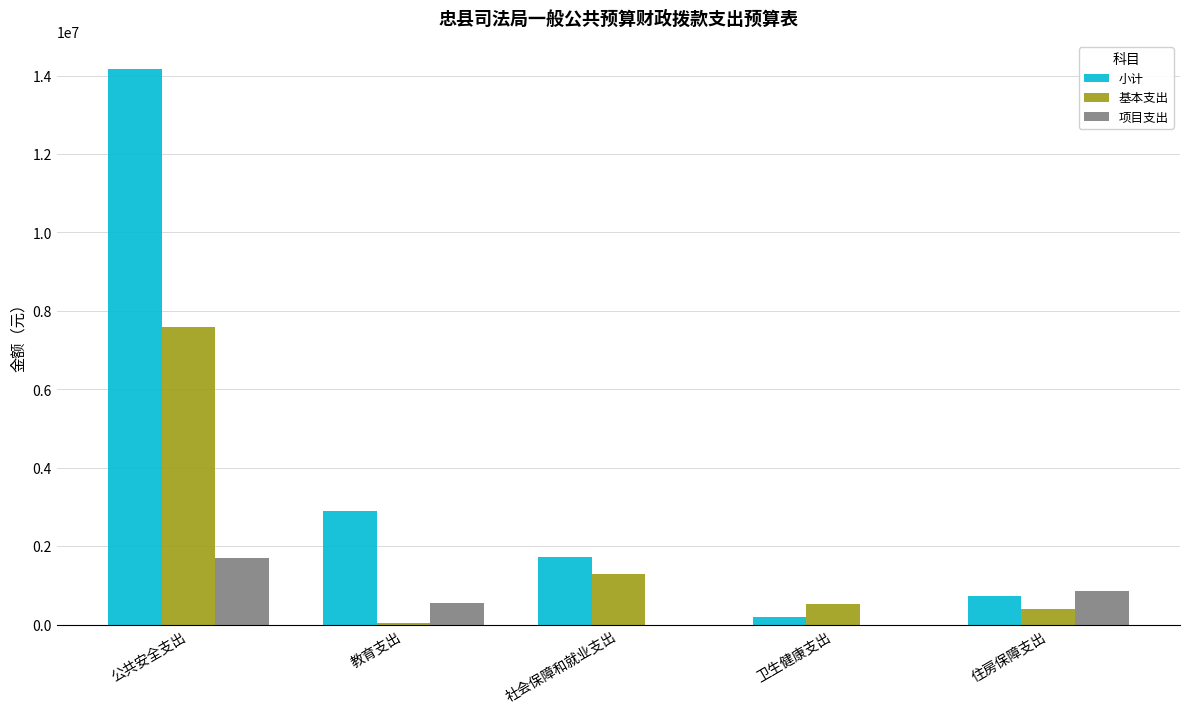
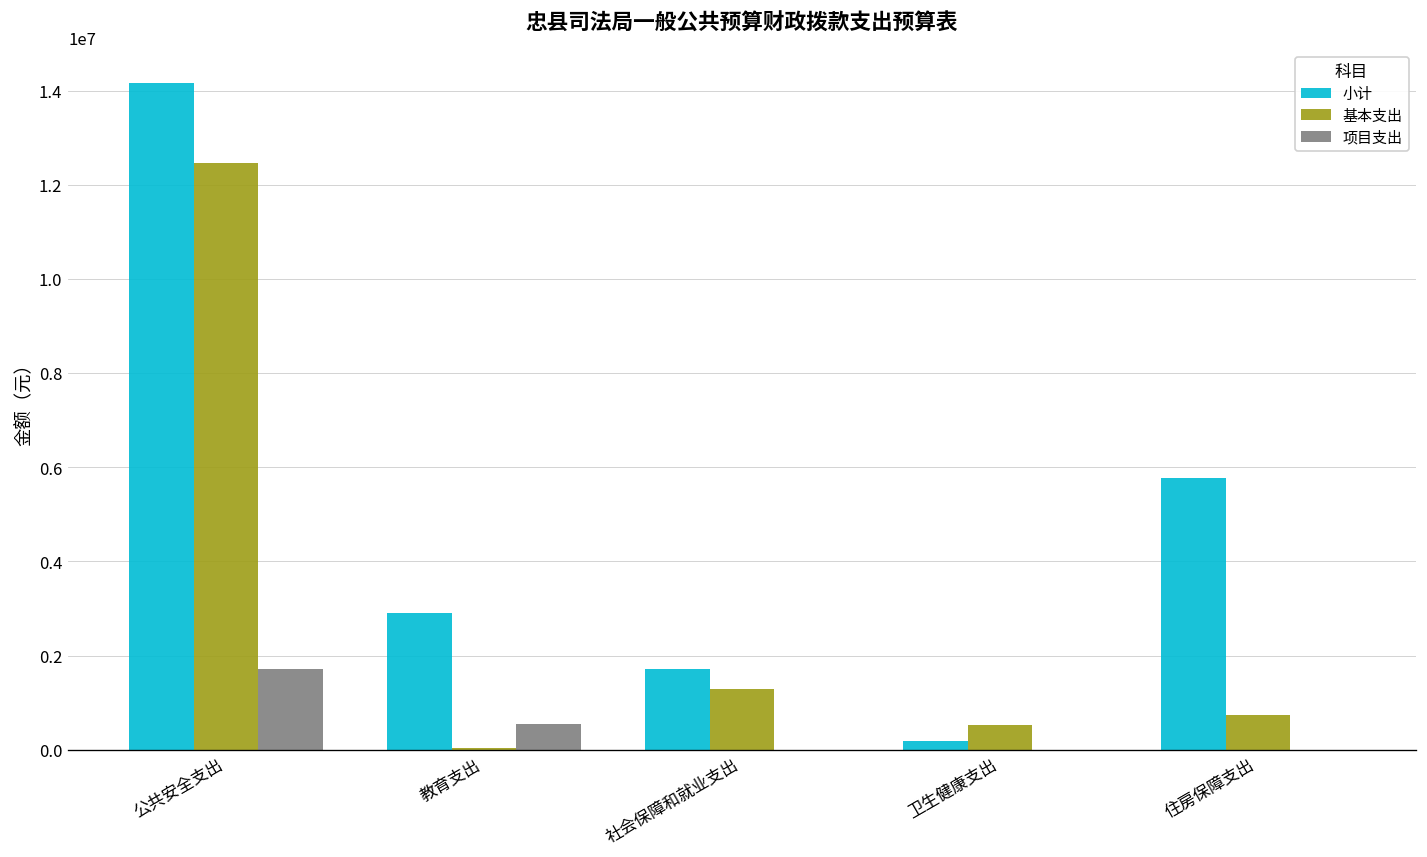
  {
    "小计": {
      "公共安全支出": 14200000,
      "教育支出": 2900000,
      "社会保障和就业支出": 1700000,
      "卫生健康支出": 200000,
-     "住房保障支出": 700000
+     "住房保障支出": 5800000
    },
    "基本支出": {
-     "公共安全支出": 7600000,
+     "公共安全支出": 12500000,
      "社会保障和就业支出": 1300000,
      "卫生健康支出": 500000,
-     "住房保障支出": 400000
+     "住房保障支出": 700000
    },
    "项目支出": {
      "公共安全支出": 1700000,
      "教育支出": 600000,
      "社会保障和就业支出": 0,
      "卫生健康支出": 0,
-     "住房保障支出": 900000
+     "住房保障支出": 0
    }
  }
